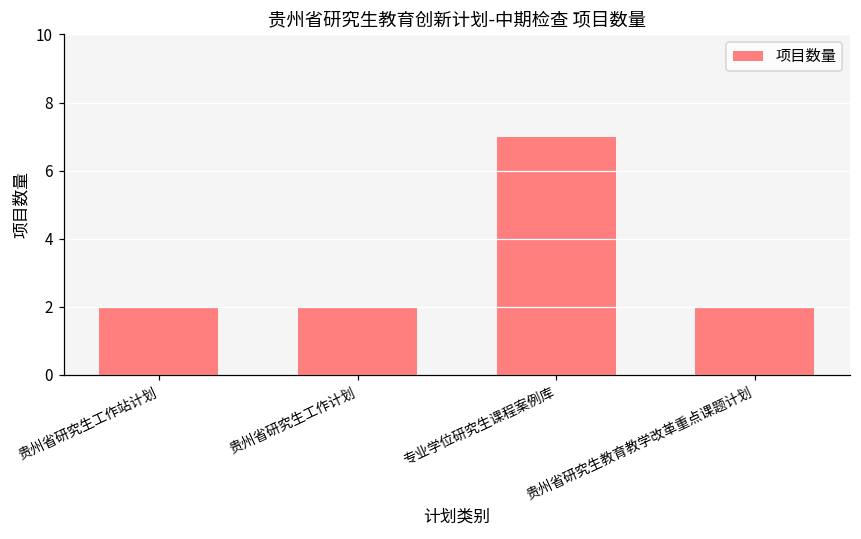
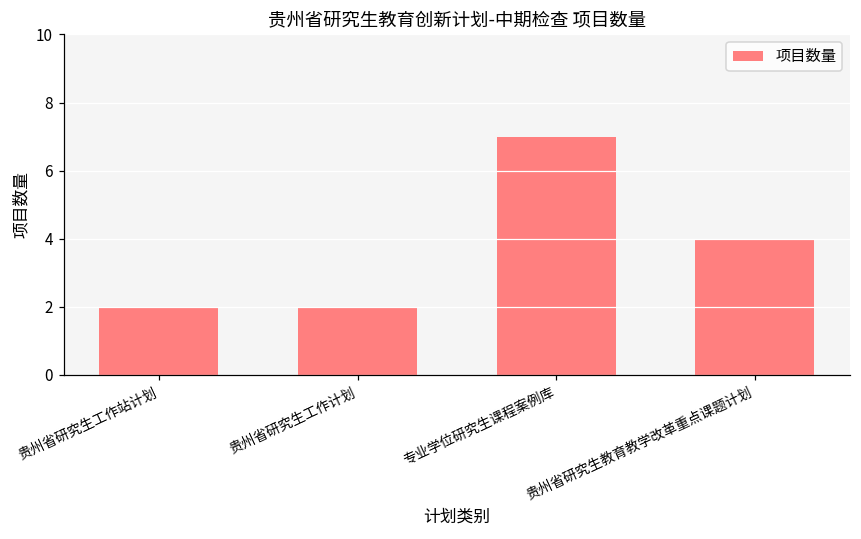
  {
    "贵州省研究生工作站计划": 2,
    "贵州省研究生工作计划": 2,
    "专业学位研究生课程案例库": 7,
-   "贵州省研究生教育教学改革重点课题计划": 2
+   "贵州省研究生教育教学改革重点课题计划": 4
  }
